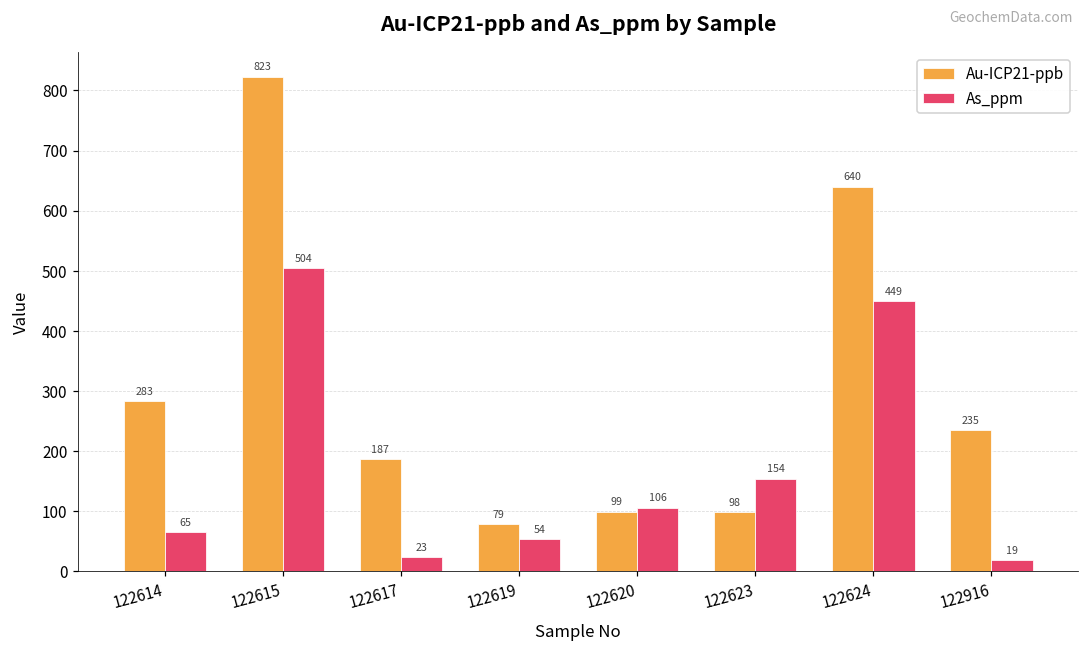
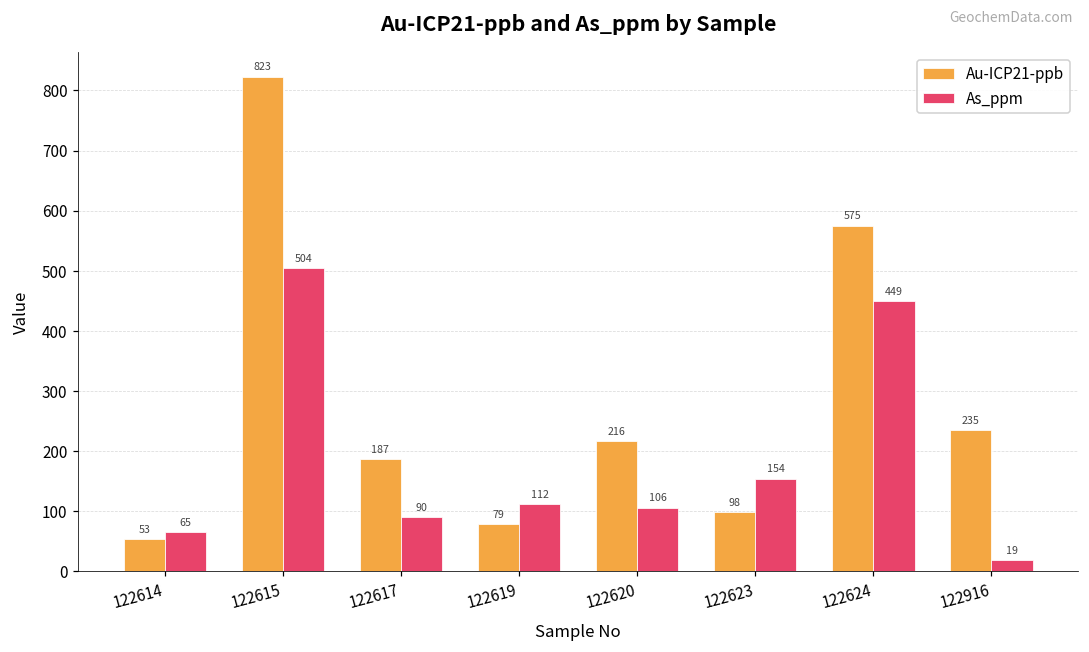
  {
    "Au-ICP21-ppb": {
-     "122614": 283,
+     "122614": 53,
      "122615": 823,
      "122617": 187,
      "122619": 79,
-     "122620": 99,
+     "122620": 216,
      "122623": 98,
-     "122624": 640,
+     "122624": 575,
      "122916": 235
    },
    "As_ppm": {
      "122614": 65,
      "122615": 504,
-     "122617": 23,
-     "122619": 54,
+     "122617": 90,
+     "122619": 112,
      "122620": 106,
      "122623": 154,
      "122624": 449,
      "122916": 19
    }
  }
